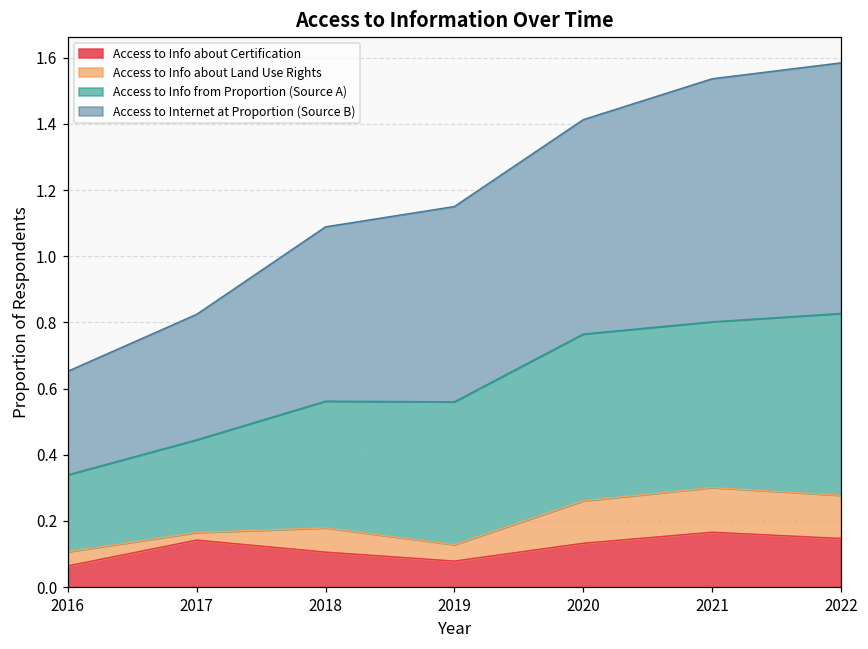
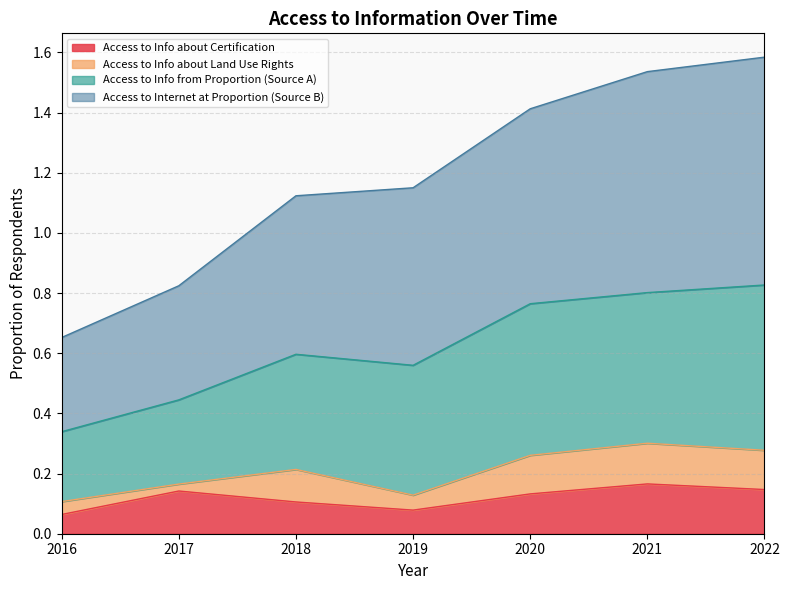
  {
    "Access to Info about Certification": {
      "2016": 0.06,
      "2017": 0.14,
      "2018": 0.11,
      "2019": 0.08,
      "2020": 0.13,
      "2021": 0.17,
      "2022": 0.15
    },
    "Access to Info about Land Use Rights": {
      "2016": 0.04,
      "2017": 0.02,
-     "2018": 0.07,
+     "2018": 0.11,
      "2019": 0.05,
      "2020": 0.13,
      "2021": 0.14,
      "2022": 0.13
    }
  }
